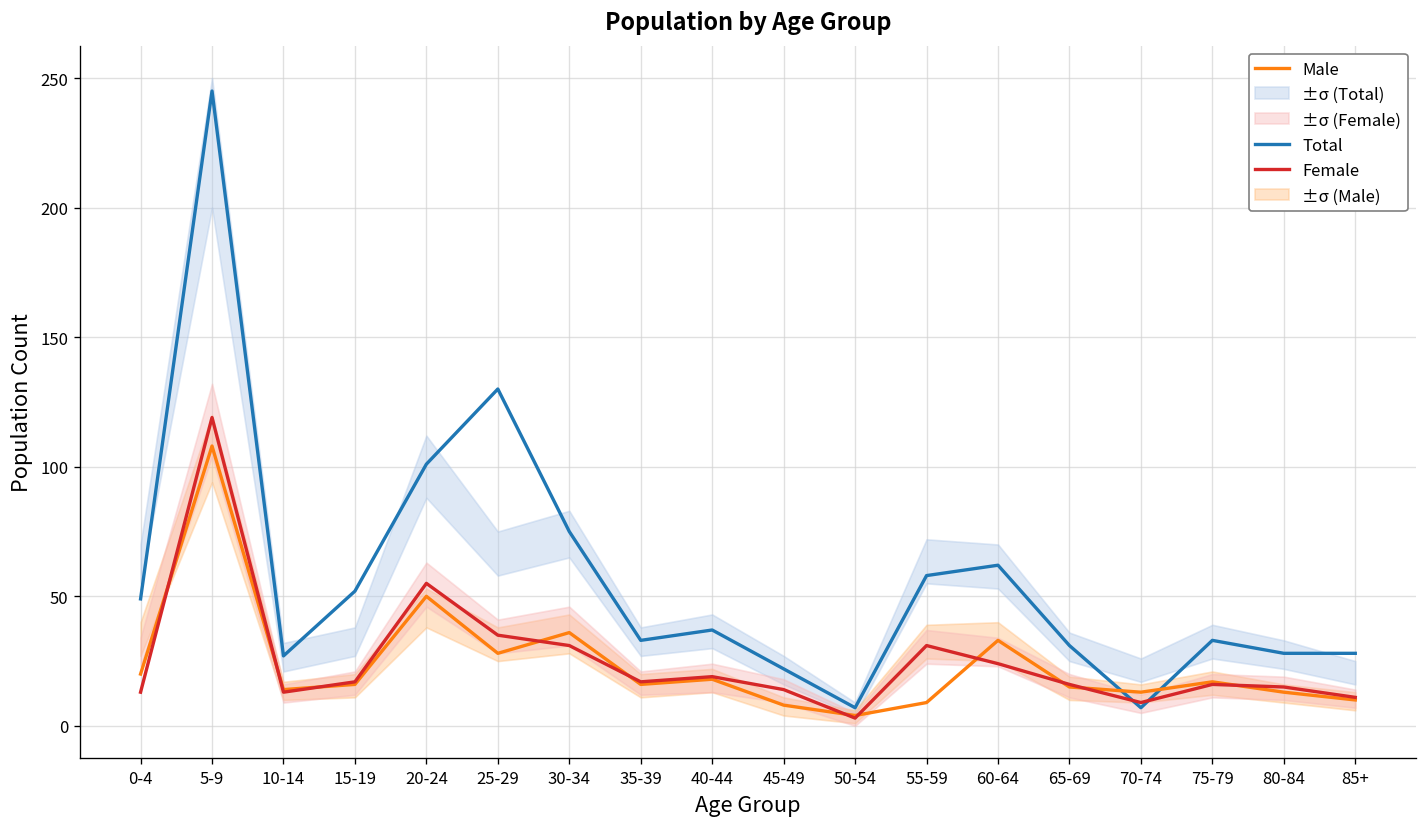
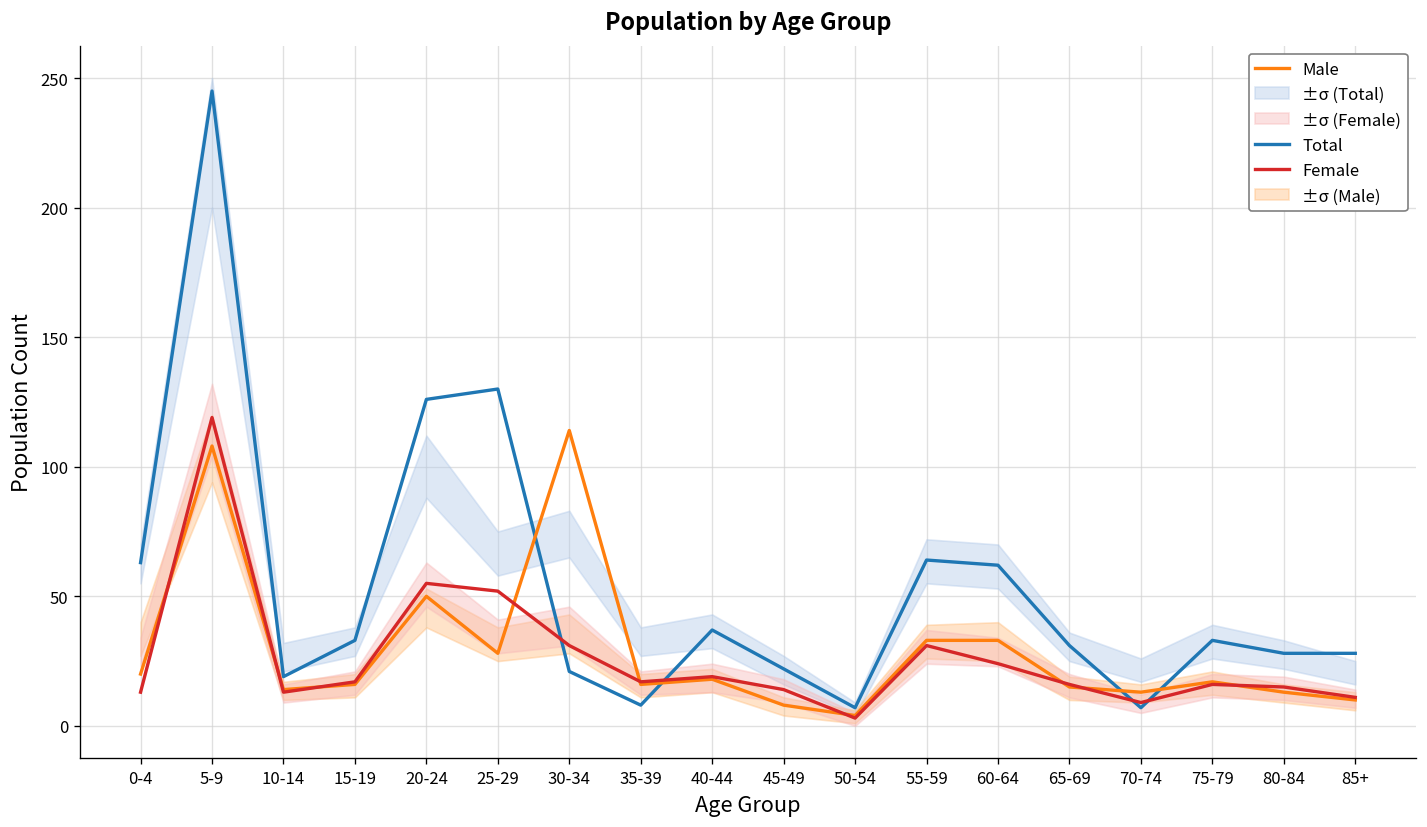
  {
    "Total": {
-     "0-4": 49,
+     "0-4": 63,
      "5-9": 245,
-     "10-14": 27,
-     "15-19": 52,
-     "20-24": 101,
+     "10-14": 19,
+     "15-19": 33,
+     "20-24": 126,
      "25-29": 130,
-     "30-34": 75,
-     "35-39": 33,
+     "30-34": 21,
+     "35-39": 8,
      "40-44": 37,
      "45-49": 22,
-     "55-59": 58,
+     "55-59": 64,
      "60-64": 62,
      "65-69": 31,
      "70-74": 7,
      "75-79": 33,
      "80-84": 28,
      "85+": 28
    },
    "Male": {
      "0-4": 20,
      "5-9": 108,
      "20-24": 50,
      "25-29": 28,
-     "30-34": 36,
+     "30-34": 114,
      "45-49": 8,
-     "55-59": 9,
+     "55-59": 33,
      "80-84": 13
    },
    "Female": {
      "0-4": 13,
      "20-24": 55,
-     "25-29": 35,
+     "25-29": 52,
      "30-34": 31,
      "45-49": 14,
      "55-59": 31,
      "60-64": 24,
      "70-74": 9
    }
  }
